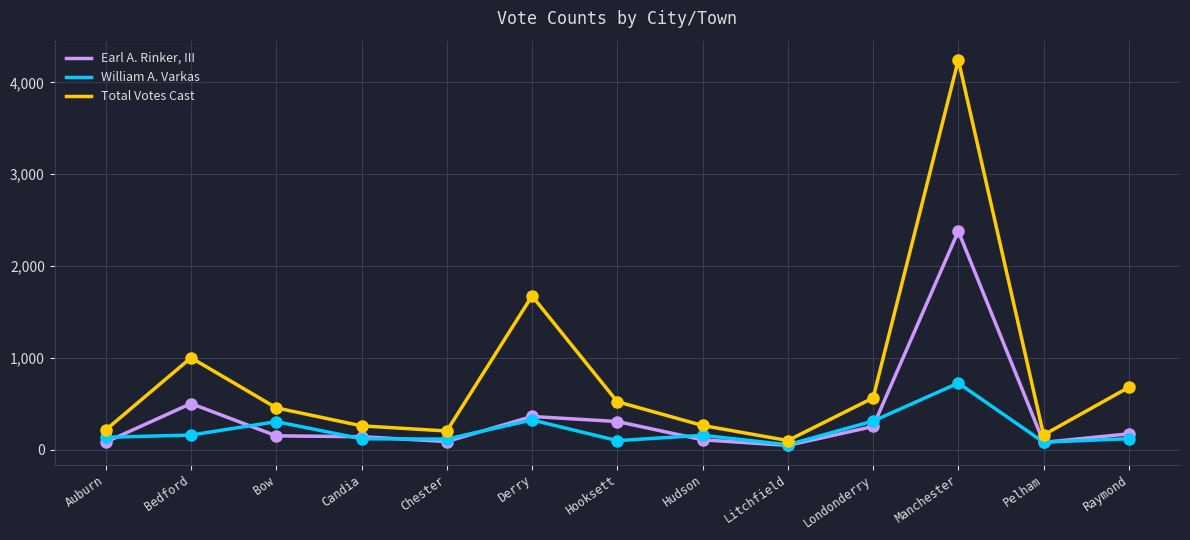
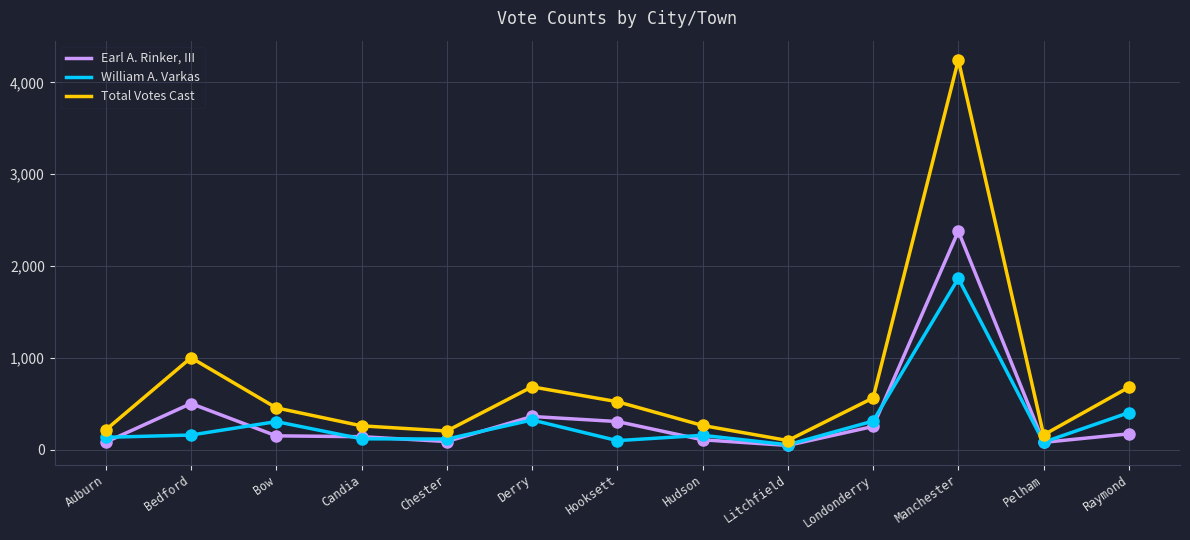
  {
    "Earl A. Rinker, III": {
      "Auburn": "100",
      "Bedford": "500",
      "Bow": "200",
      "Derry": "400",
      "Hooksett": "300",
      "Hudson": "100",
      "Londonderry": "300",
      "Manchester": "2,400",
      "Raymond": "200"
    },
    "William A. Varkas": {
      "Auburn": "100",
      "Bedford": "200",
      "Bow": "300",
      "Derry": "300",
      "Hooksett": "100",
      "Hudson": "200",
      "Londonderry": "300",
-     "Manchester": "700",
-     "Raymond": "100"
+     "Manchester": "1,900",
+     "Raymond": "400"
    },
    "Total Votes Cast": {
      "Auburn": "200",
      "Bedford": "1,000",
      "Bow": "500",
      "Candia": "300",
      "Chester": "200",
-     "Derry": "1,700",
+     "Derry": "700",
      "Hooksett": "500",
      "Hudson": "300",
      "Litchfield": "100",
      "Londonderry": "600",
      "Manchester": "4,200",
      "Pelham": "200",
      "Raymond": "700"
    }
  }
